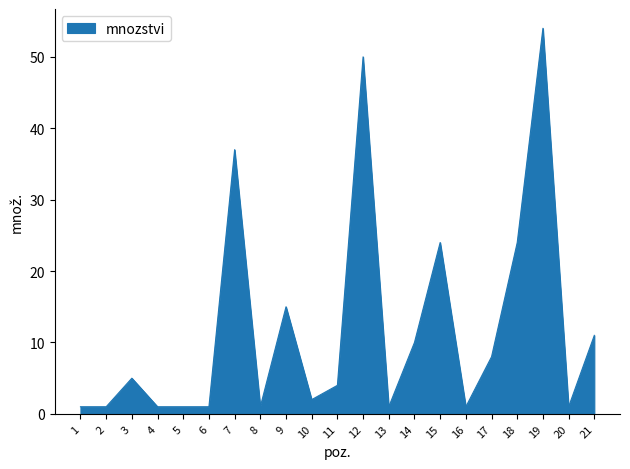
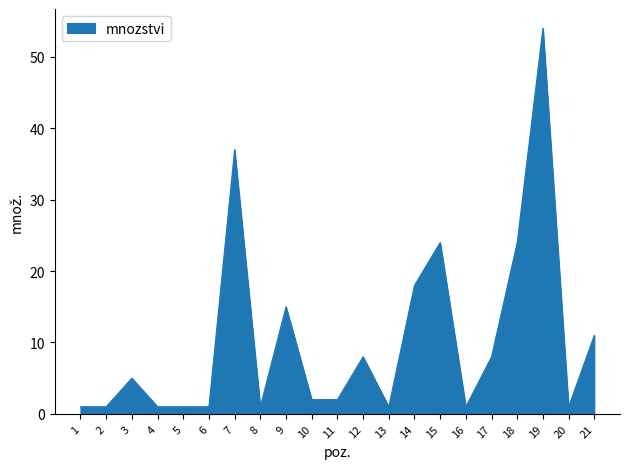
  {
    "1": 1,
    "2": 1,
    "3": 5,
    "4": 1,
    "5": 1,
    "6": 1,
    "7": 37,
    "8": 1,
    "9": 15,
    "10": 2,
-   "11": 4,
-   "12": 50,
+   "11": 2,
+   "12": 8,
    "13": 1,
-   "14": 10,
+   "14": 18,
    "15": 24,
    "16": 1,
    "17": 8,
    "18": 24,
    "19": 54,
    "20": 1,
    "21": 11
  }
